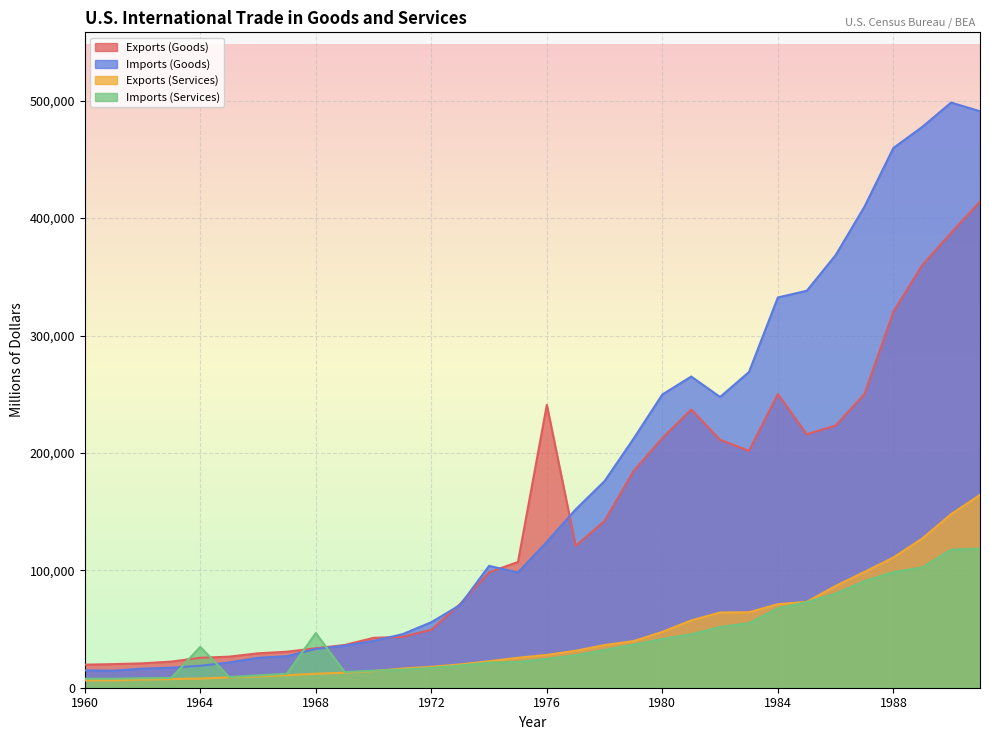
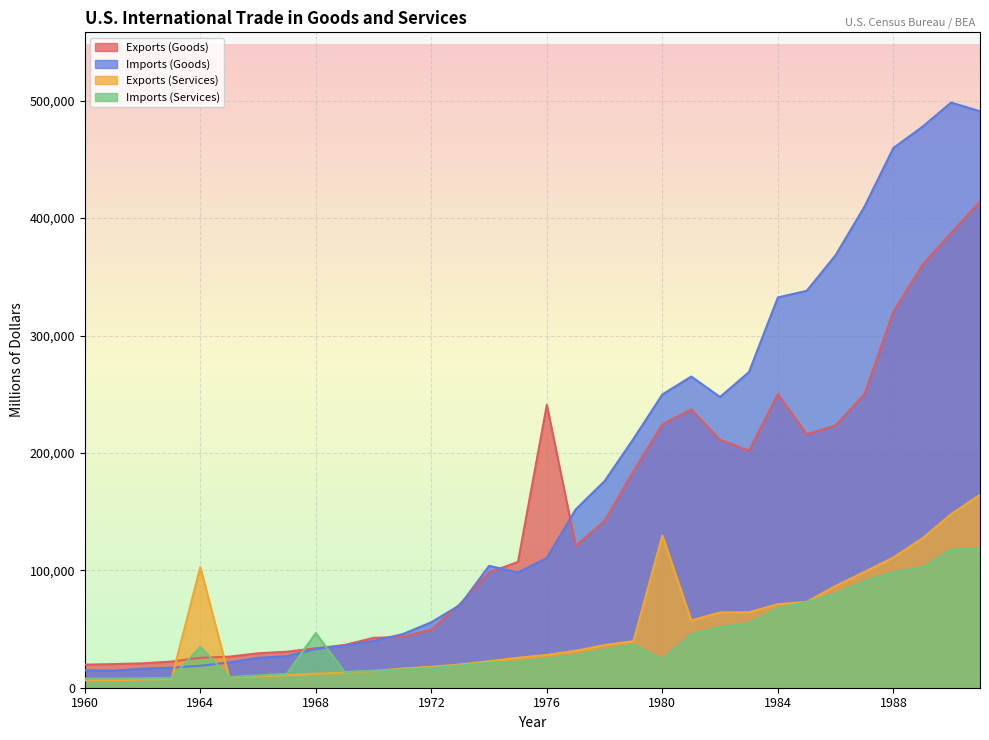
  {
    "Exports (Goods)": {
      "1960": "20,000",
      "1964": "26,000",
      "1972": "49,000",
      "1976": "241,000",
-     "1980": "213,000",
+     "1980": "224,000",
      "1984": "250,000",
      "1988": "320,000"
    },
    "Imports (Goods)": {
      "1960": "15,000",
      "1964": "19,000",
      "1972": "56,000",
-     "1976": "124,000",
+     "1976": "111,000",
      "1980": "250,000",
      "1984": "332,000",
      "1988": "460,000"
    },
    "Exports (Services)": {
-     "1964": "8,000",
+     "1964": "103,000",
      "1968": "12,000",
      "1976": "28,000",
-     "1980": "48,000",
+     "1980": "130,000",
      "1984": "71,000",
      "1988": "111,000"
    },
    "Imports (Services)": {
      "1964": "35,000",
      "1968": "47,000",
      "1976": "25,000",
-     "1980": "41,000",
+     "1980": "24,000",
      "1984": "68,000",
      "1988": "99,000"
    }
  }
